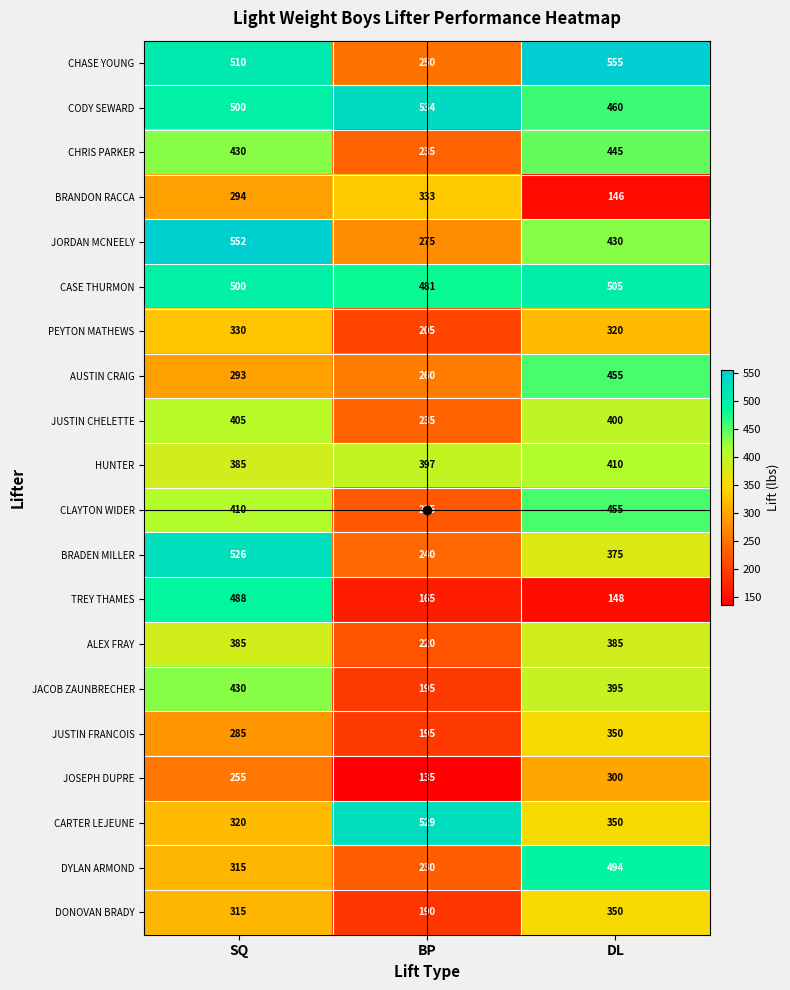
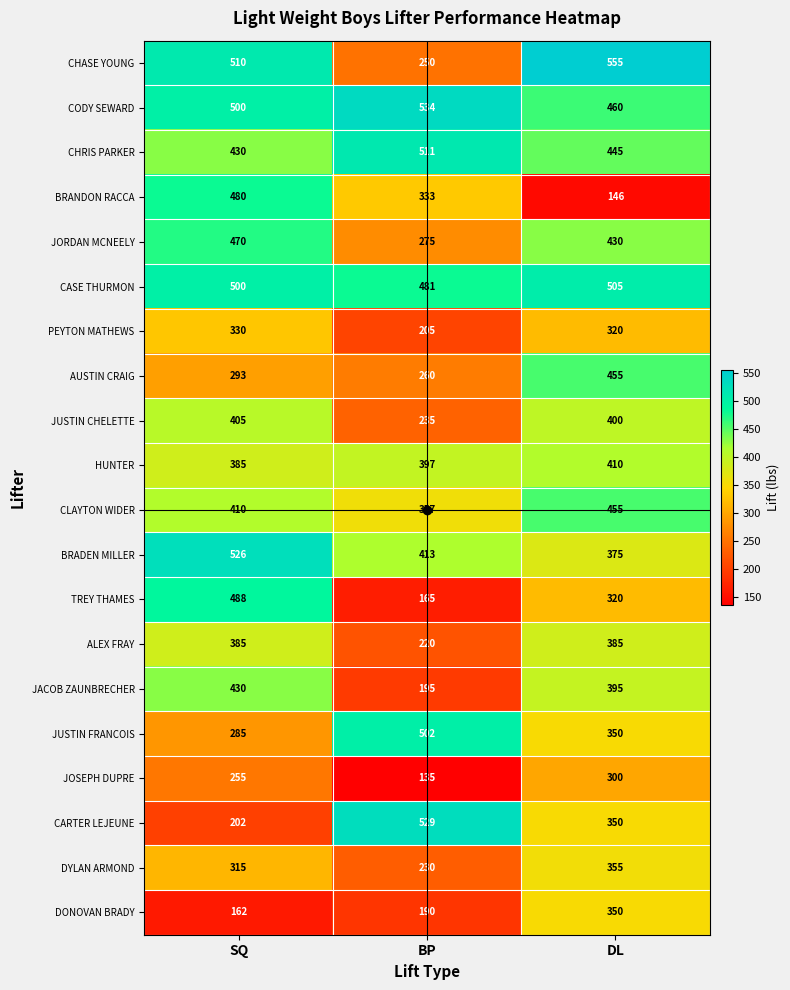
  {
    "CHASE YOUNG": {
      "SQ": 510,
      "BP": 250,
      "DL": 555
    },
    "CODY SEWARD": {
      "SQ": 500,
      "BP": 534,
      "DL": 460
    },
    "CHRIS PARKER": {
      "SQ": 430,
-     "BP": 235,
+     "BP": 511,
      "DL": 445
    },
    "BRANDON RACCA": {
-     "SQ": 294,
+     "SQ": 480,
      "BP": 333,
      "DL": 146
    },
    "JORDAN MCNEELY": {
-     "SQ": 552,
+     "SQ": 470,
      "BP": 275,
      "DL": 430
    },
    "CASE THURMON": {
      "SQ": 500,
      "BP": 481,
      "DL": 505
    },
    "PEYTON MATHEWS": {
      "SQ": 330,
      "BP": 205,
      "DL": 320
    },
    "AUSTIN CRAIG": {
      "SQ": 293,
      "BP": 260,
      "DL": 455
    },
    "JUSTIN CHELETTE": {
      "SQ": 405,
      "BP": 235,
      "DL": 400
    },
    "HUNTER": {
      "SQ": 385,
      "BP": 397,
      "DL": 410
    },
    "CLAYTON WIDER": {
      "SQ": 410,
-     "BP": 225,
+     "BP": 357,
      "DL": 455
    },
    "BRADEN MILLER": {
      "SQ": 526,
-     "BP": 240,
+     "BP": 413,
      "DL": 375
    },
    "TREY THAMES": {
      "SQ": 488,
      "BP": 165,
-     "DL": 148
+     "DL": 320
    },
    "ALEX FRAY": {
      "SQ": 385,
      "BP": 220,
      "DL": 385
    },
    "JACOB ZAUNBRECHER": {
      "SQ": 430,
      "BP": 195,
      "DL": 395
    },
    "JUSTIN FRANCOIS": {
      "SQ": 285,
-     "BP": 195,
+     "BP": 502,
      "DL": 350
    },
    "JOSEPH DUPRE": {
      "SQ": 255,
      "BP": 135,
      "DL": 300
    },
    "CARTER LEJEUNE": {
-     "SQ": 320,
+     "SQ": 202,
      "BP": 529,
      "DL": 350
    },
    "DYLAN ARMOND": {
      "SQ": 315,
      "BP": 230,
-     "DL": 494
+     "DL": 355
    },
    "DONOVAN BRADY": {
-     "SQ": 315,
+     "SQ": 162,
      "BP": 190,
      "DL": 350
    }
  }
